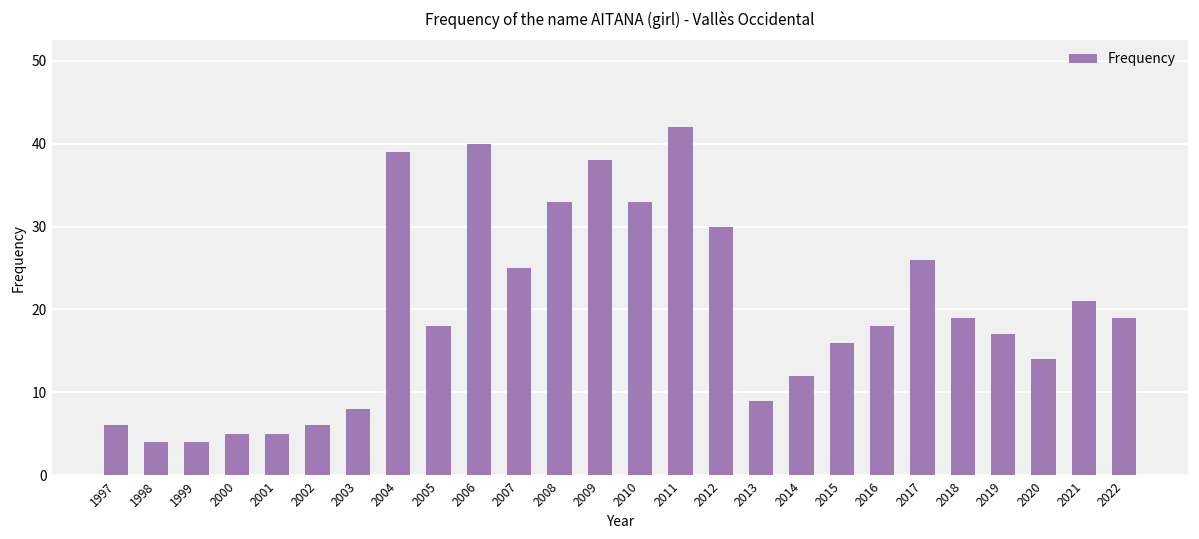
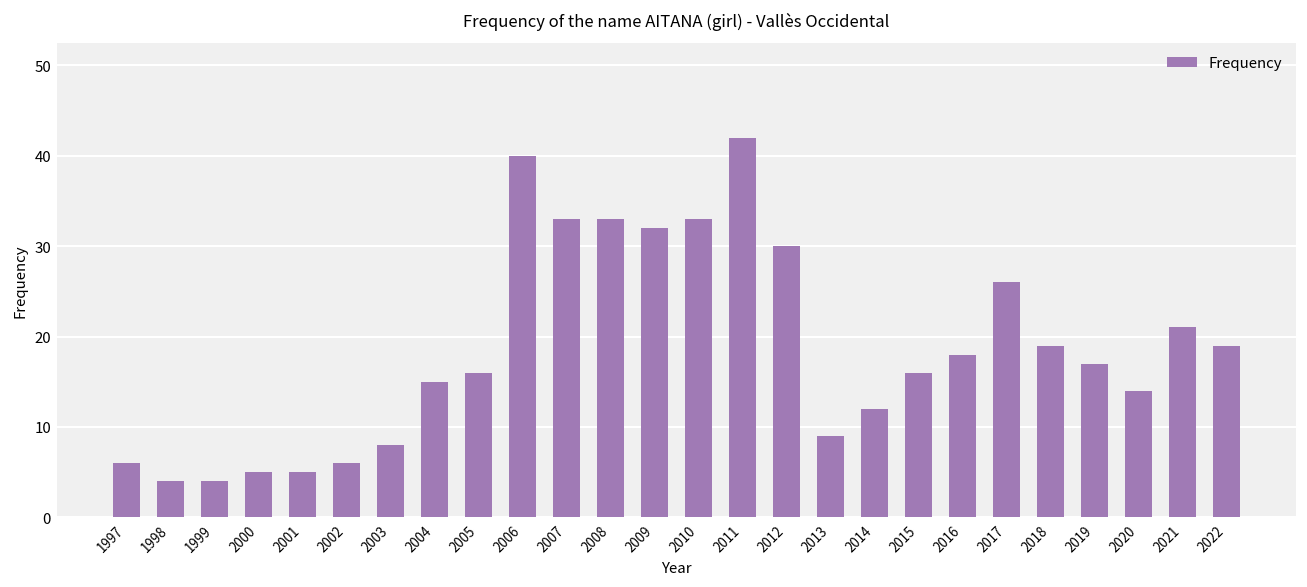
  {
    "1997": 6,
    "1998": 4,
    "1999": 4,
    "2000": 5,
    "2001": 5,
    "2002": 6,
    "2003": 8,
-   "2004": 39,
-   "2005": 18,
+   "2004": 15,
+   "2005": 16,
    "2006": 40,
-   "2007": 25,
+   "2007": 33,
    "2008": 33,
-   "2009": 38,
+   "2009": 32,
    "2010": 33,
    "2011": 42,
    "2012": 30,
    "2013": 9,
    "2014": 12,
    "2015": 16,
    "2016": 18,
    "2017": 26,
    "2018": 19,
    "2019": 17,
    "2020": 14,
    "2021": 21,
    "2022": 19
  }
